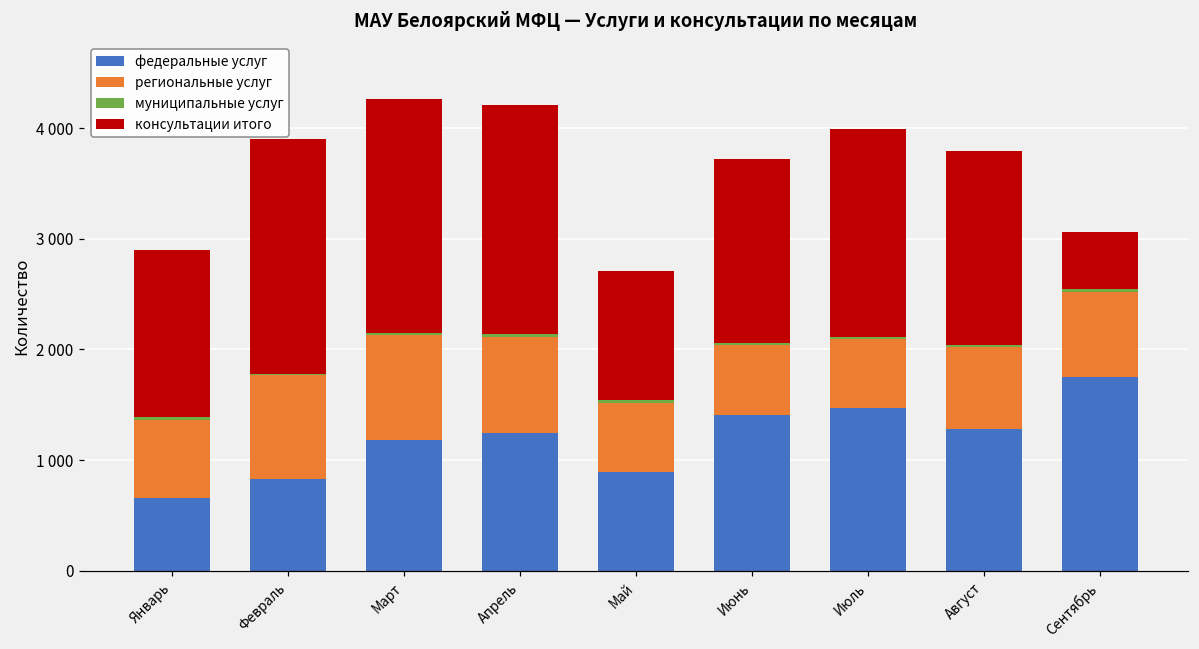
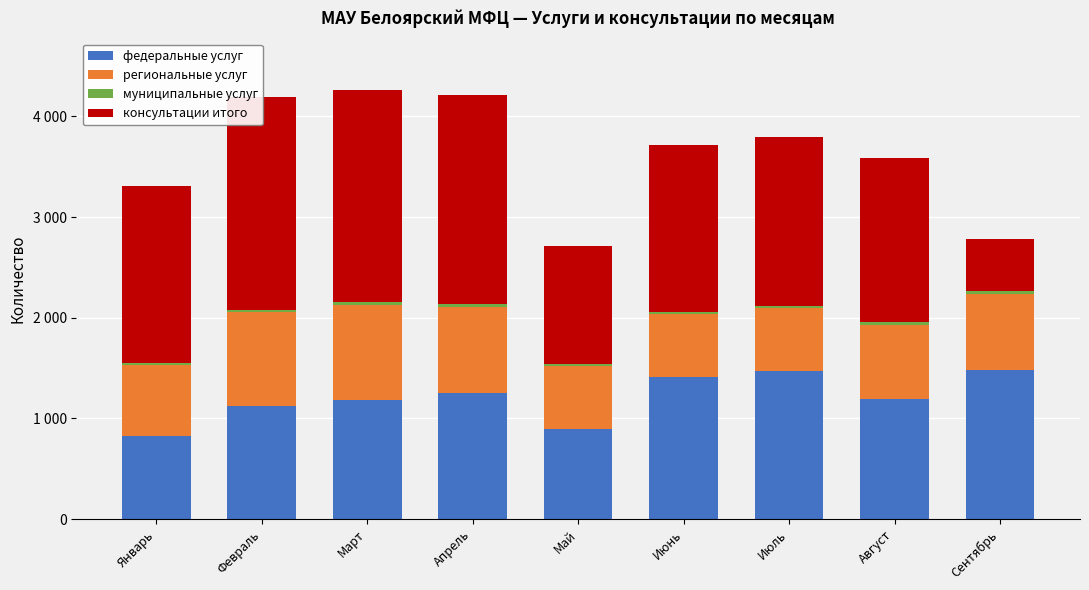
  {
    "федеральные услуг": {
-     "Январь": 660,
-     "Февраль": 830,
+     "Январь": 820,
+     "Февраль": 1120,
      "Март": 1190,
      "Апрель": 1250,
      "Май": 890,
      "Июнь": 1410,
      "Июль": 1470,
-     "Август": 1280,
-     "Сентябрь": 1760
+     "Август": 1190,
+     "Сентябрь": 1480
    },
    "региональные услуг": {
      "Январь": 710,
      "Февраль": 930,
      "Март": 940,
      "Апрель": 860,
      "Май": 630,
      "Июнь": 630,
      "Июль": 630,
      "Август": 740,
      "Сентябрь": 760
    },
    "муниципальные услуг": {
      "Апрель": 30
    },
    "консультации итого": {
-     "Январь": 1520,
+     "Январь": 1760,
      "Март": 2110,
      "Апрель": 2070,
      "Май": 1170,
      "Июнь": 1660,
-     "Июль": 1880,
-     "Август": 1750,
+     "Июль": 1680,
+     "Август": 1630,
      "Сентябрь": 520
    }
  }
